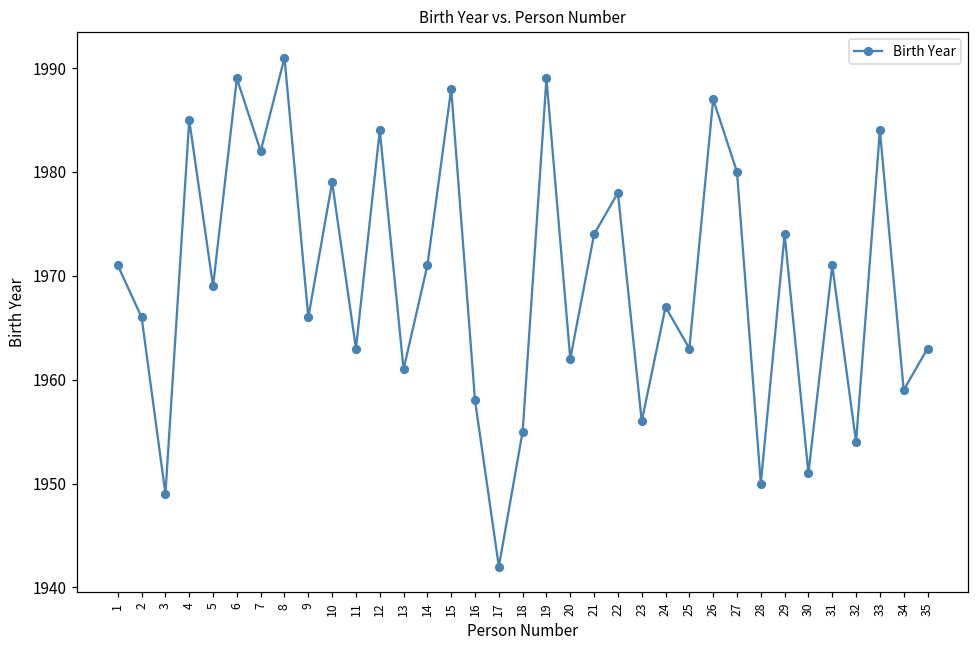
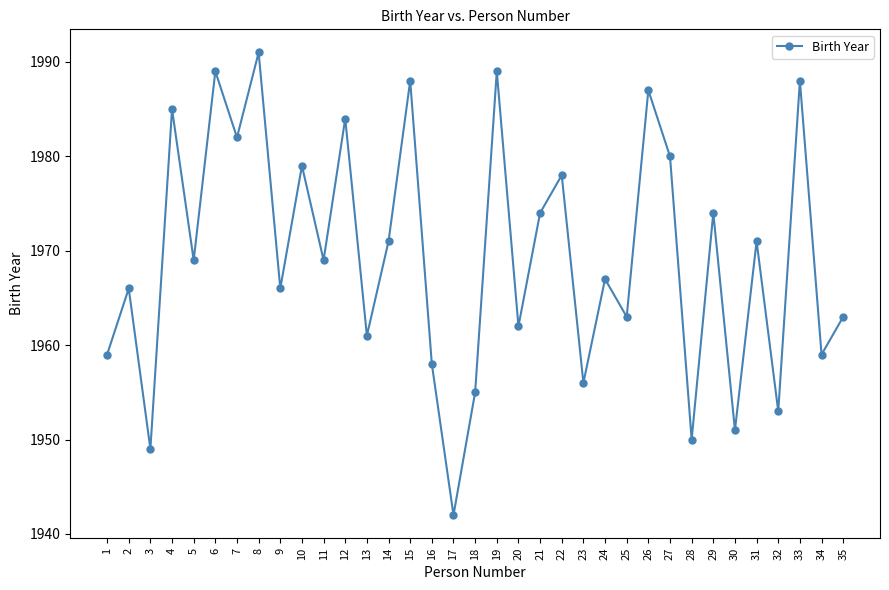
  {
-   "1": 1971,
+   "1": 1959,
    "2": 1966,
    "3": 1949,
    "4": 1985,
    "5": 1969,
    "6": 1989,
    "7": 1982,
    "8": 1991,
    "9": 1966,
    "10": 1979,
-   "11": 1963,
+   "11": 1969,
    "12": 1984,
    "13": 1961,
    "14": 1971,
    "15": 1988,
    "16": 1958,
    "17": 1942,
    "18": 1955,
    "19": 1989,
    "20": 1962,
    "21": 1974,
    "22": 1978,
    "23": 1956,
    "24": 1967,
    "25": 1963,
    "26": 1987,
    "27": 1980,
    "28": 1950,
    "29": 1974,
    "30": 1951,
    "31": 1971,
-   "32": 1954,
-   "33": 1984,
+   "32": 1953,
+   "33": 1988,
    "34": 1959,
    "35": 1963
  }
